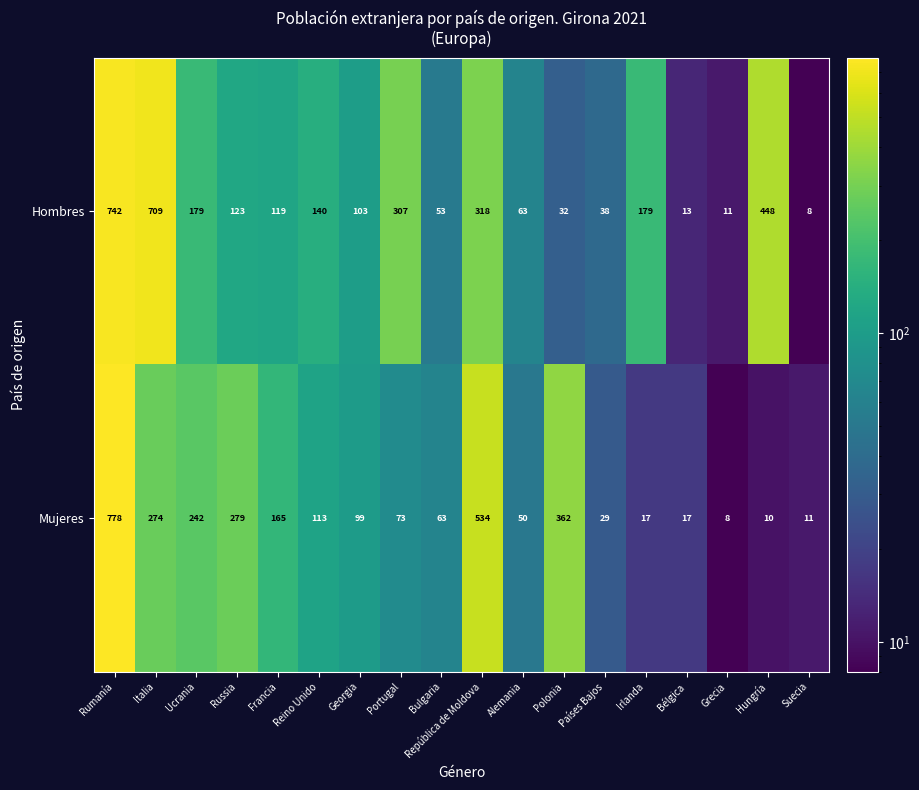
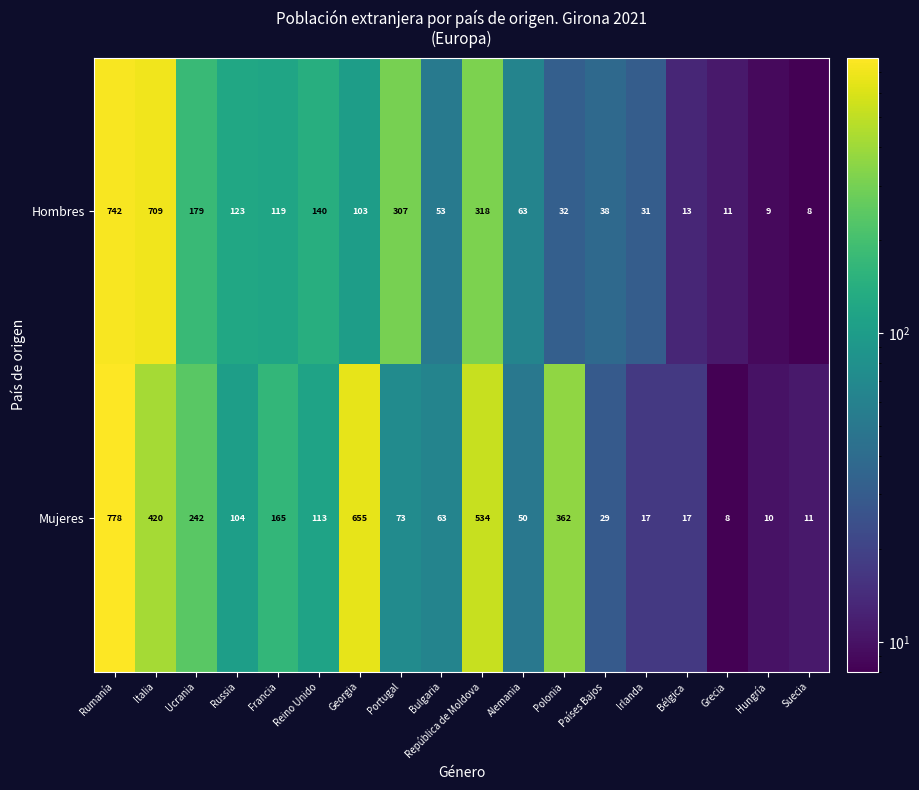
  {
    "Hombres": {
      "Rumanía": 742,
      "Italia": 709,
      "Ucrania": 179,
      "Russia": 123,
      "Francia": 119,
      "Reino Unido": 140,
      "Georgia": 103,
      "Portugal": 307,
      "Bulgaria": 53,
      "República de Moldova": 318,
      "Alemania": 63,
      "Polonia": 32,
      "Países Bajos": 38,
-     "Irlanda": 179,
+     "Irlanda": 31,
      "Bélgica": 13,
      "Grecia": 11,
-     "Hungría": 448,
+     "Hungría": 9,
      "Suecia": 8
    },
    "Mujeres": {
      "Rumanía": 778,
-     "Italia": 274,
+     "Italia": 420,
      "Ucrania": 242,
-     "Russia": 279,
+     "Russia": 104,
      "Francia": 165,
      "Reino Unido": 113,
-     "Georgia": 99,
+     "Georgia": 655,
      "Portugal": 73,
      "Bulgaria": 63,
      "República de Moldova": 534,
      "Alemania": 50,
      "Polonia": 362,
      "Países Bajos": 29,
      "Irlanda": 17,
      "Bélgica": 17,
      "Grecia": 8,
      "Hungría": 10,
      "Suecia": 11
    }
  }
